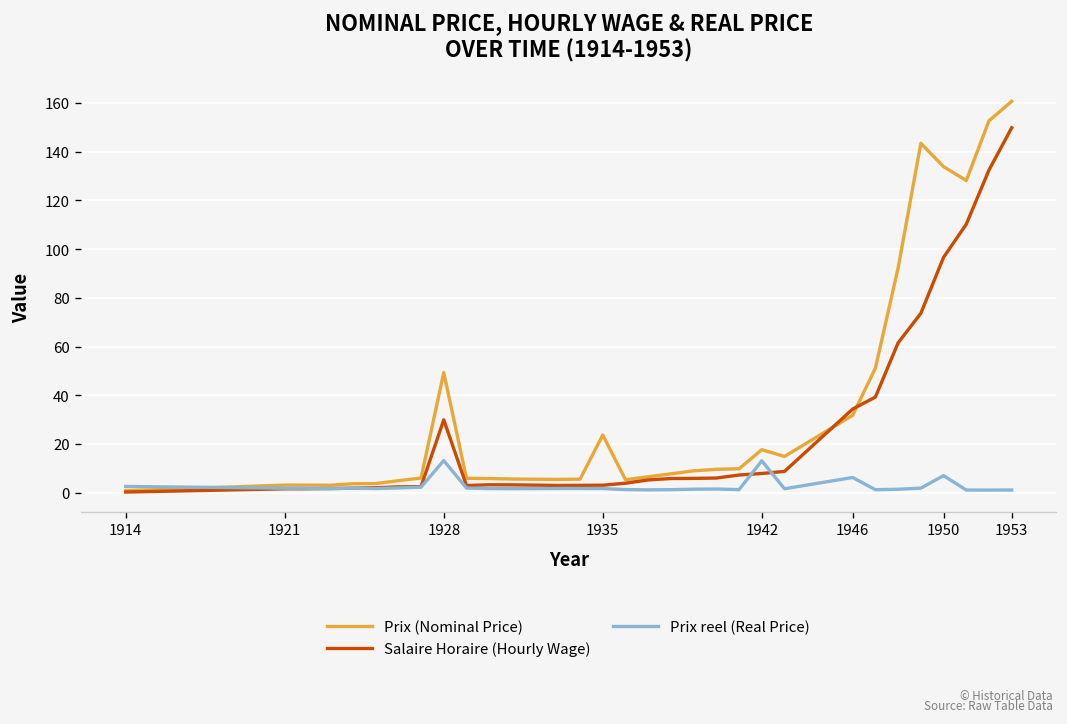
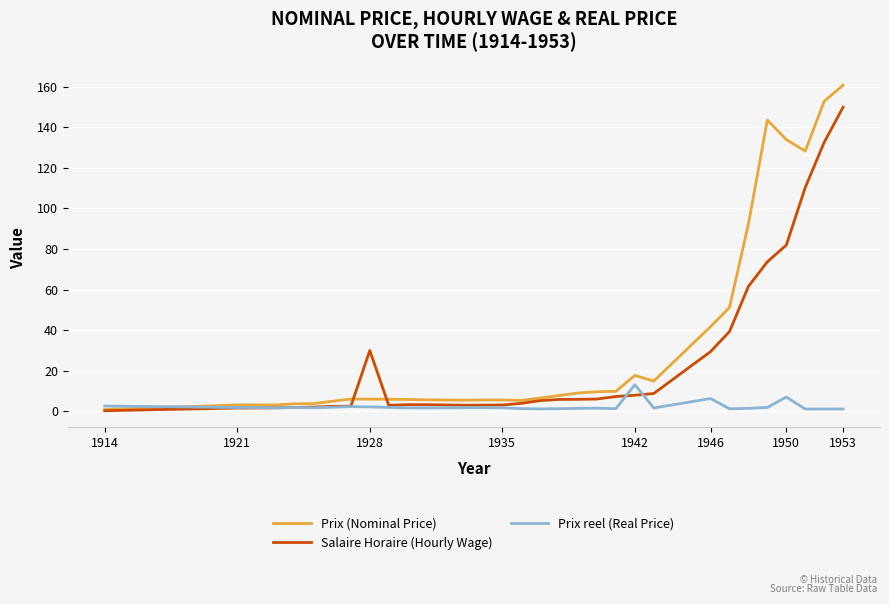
  {
    "Prix (Nominal Price)": {
      "1921": 3,
-     "1928": 49,
-     "1935": 24,
+     "1928": 6,
+     "1935": 6,
      "1942": 18,
-     "1946": 32,
+     "1946": 42,
      "1950": 134,
      "1953": 161
    },
    "Salaire Horaire (Hourly Wage)": {
      "1928": 30,
      "1935": 3,
      "1942": 8,
-     "1946": 34,
-     "1950": 97,
+     "1946": 29,
+     "1950": 82,
      "1953": 150
    },
    "Prix reel (Real Price)": {
      "1914": 3,
-     "1928": 13,
+     "1928": 2,
      "1935": 2,
      "1942": 13,
      "1946": 6,
      "1950": 7,
      "1953": 1
    }
  }
